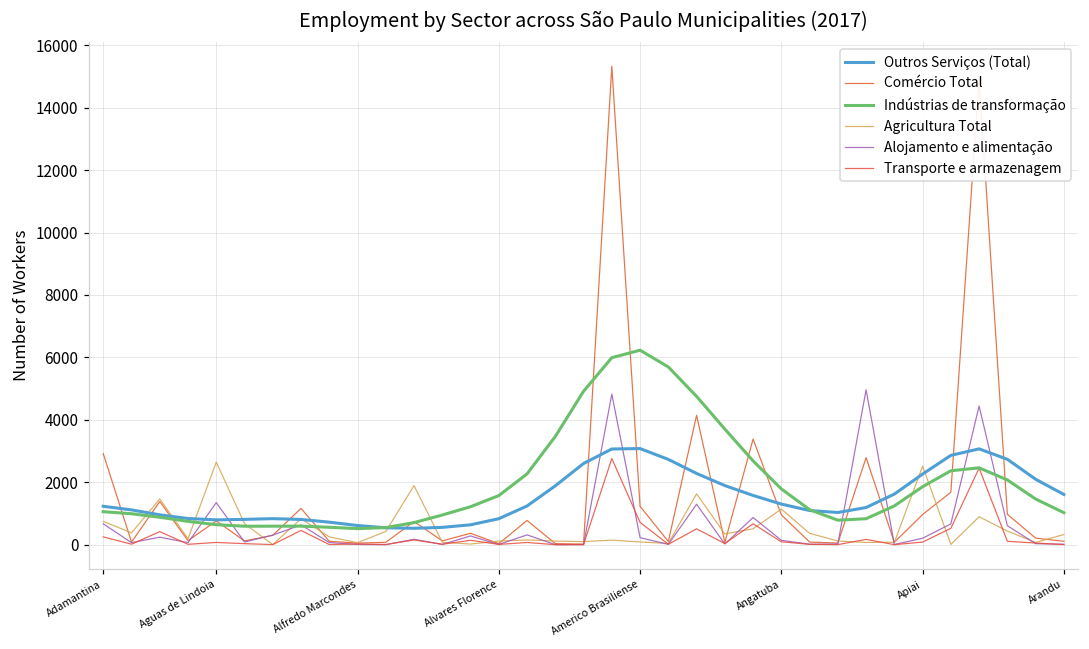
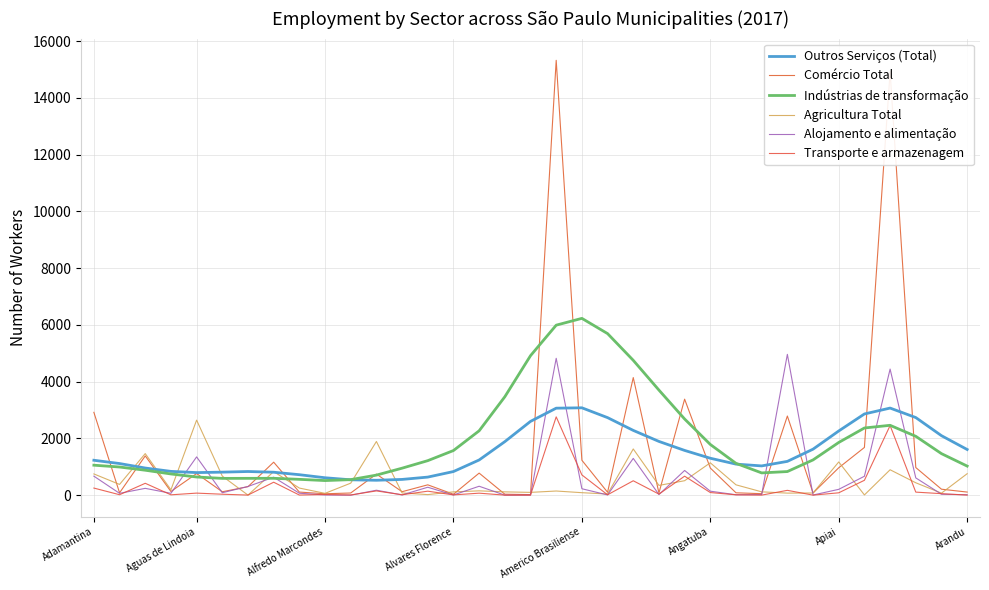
  {
    "Outros Serviços (Total)": {
      "Adamantina": 1200,
      "Alfredo Marcondes": 600,
      "Alvares Florence": 800,
      "Americo Brasiliense": 3100,
      "Angatuba": 1300,
      "Apiai": 2300,
      "Arandu": 1600
    },
    "Indústrias de transformação": {
      "Adamantina": 1100,
      "Aguas de Lindoia": 600,
      "Alfredo Marcondes": 500,
      "Alvares Florence": 1600,
      "Americo Brasiliense": 6200,
      "Angatuba": 1800,
      "Apiai": 1900,
      "Arandu": 1000
    },
    "Agricultura Total": {
      "Aguas de Lindoia": 2600,
      "Americo Brasiliense": 100,
      "Angatuba": 1100,
-     "Apiai": 2500,
-     "Arandu": 300
+     "Apiai": 1200,
+     "Arandu": 800
    },
    "Alojamento e alimentação": {
      "Aguas de Lindoia": 1300,
      "Americo Brasiliense": 200,
      "Apiai": 200
    }
  }
